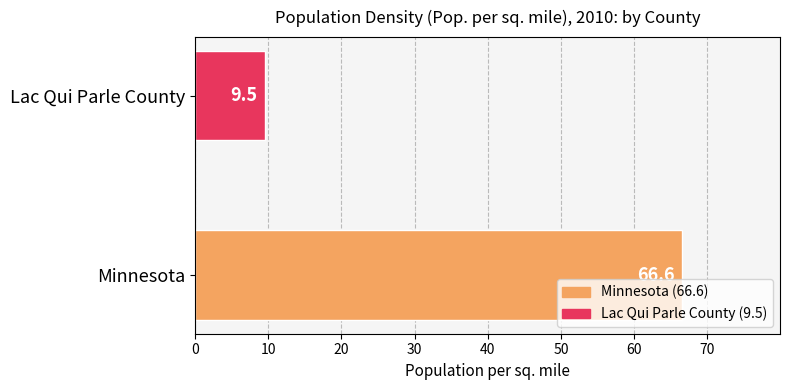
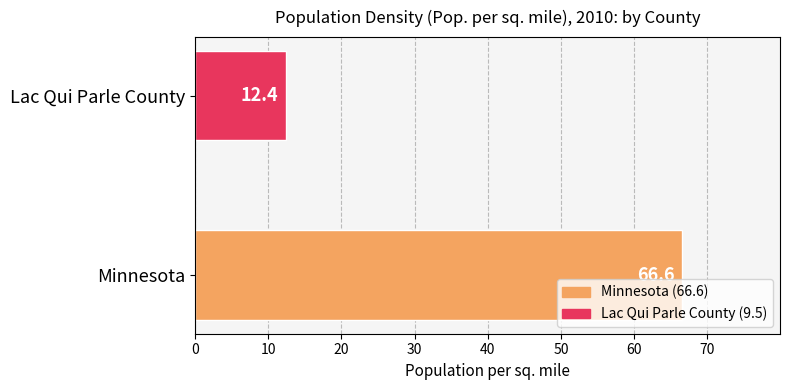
  {
-   "Lac Qui Parle County": 9.5
+   "Lac Qui Parle County": 12.4
  }
